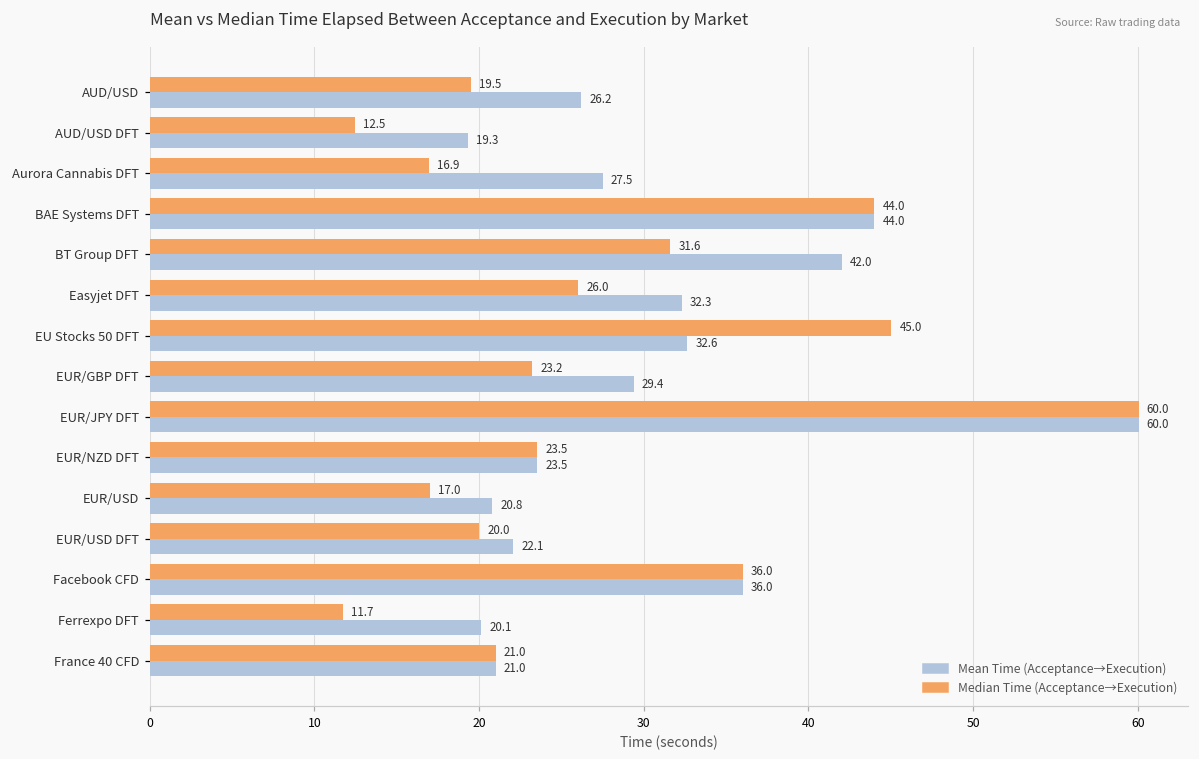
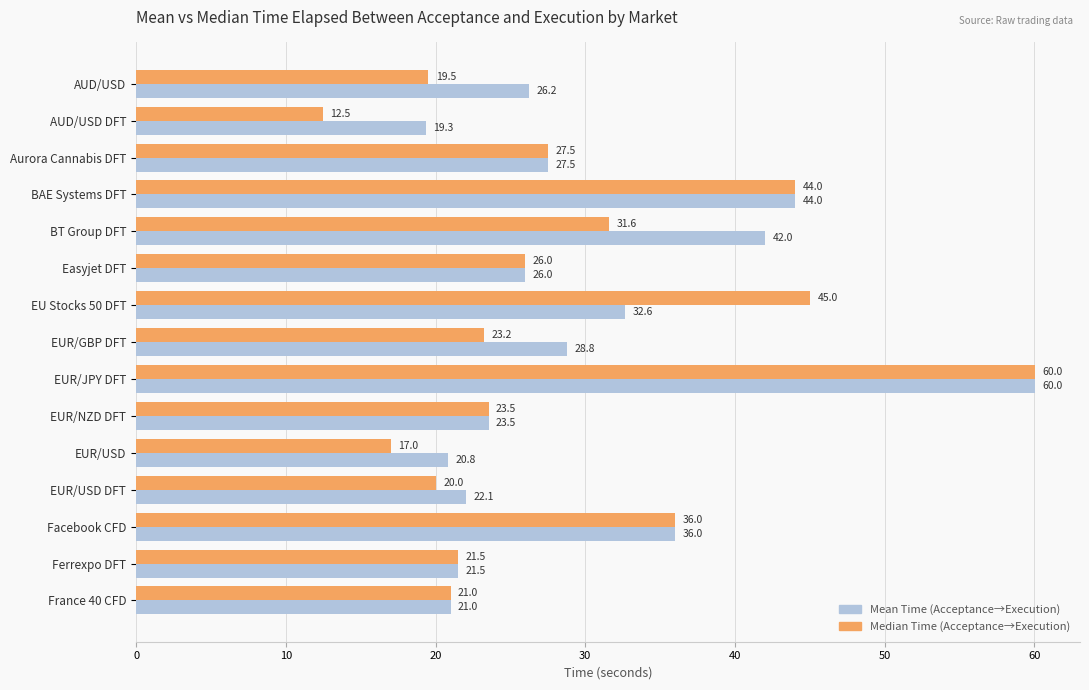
  {
    "Mean Time (Acceptance→Execution)": {
      "AUD/USD": 26.2,
      "AUD/USD DFT": 19.3,
      "Aurora Cannabis DFT": 27.5,
      "BAE Systems DFT": 44.0,
      "BT Group DFT": 42.0,
-     "Easyjet DFT": 32.3,
+     "Easyjet DFT": 26.0,
      "EU Stocks 50 DFT": 32.6,
-     "EUR/GBP DFT": 29.4,
+     "EUR/GBP DFT": 28.8,
      "EUR/JPY DFT": 60.0,
      "EUR/NZD DFT": 23.5,
      "EUR/USD": 20.8,
      "EUR/USD DFT": 22.1,
      "Facebook CFD": 36.0,
-     "Ferrexpo DFT": 20.1,
+     "Ferrexpo DFT": 21.5,
      "France 40 CFD": 21.0
    },
    "Median Time (Acceptance→Execution)": {
      "AUD/USD": 19.5,
      "AUD/USD DFT": 12.5,
-     "Aurora Cannabis DFT": 16.9,
+     "Aurora Cannabis DFT": 27.5,
      "BAE Systems DFT": 44.0,
      "BT Group DFT": 31.6,
      "Easyjet DFT": 26.0,
      "EU Stocks 50 DFT": 45.0,
      "EUR/GBP DFT": 23.2,
      "EUR/JPY DFT": 60.0,
      "EUR/NZD DFT": 23.5,
      "EUR/USD": 17.0,
      "EUR/USD DFT": 20.0,
      "Facebook CFD": 36.0,
-     "Ferrexpo DFT": 11.7,
+     "Ferrexpo DFT": 21.5,
      "France 40 CFD": 21.0
    }
  }
